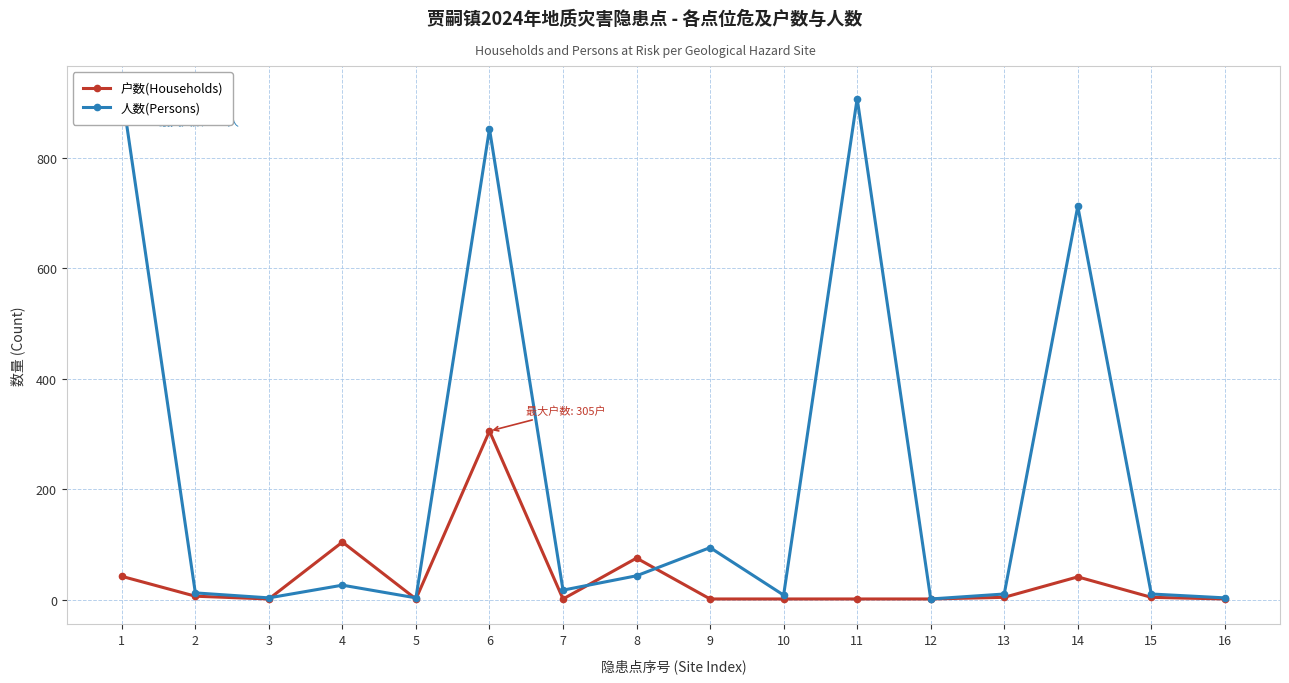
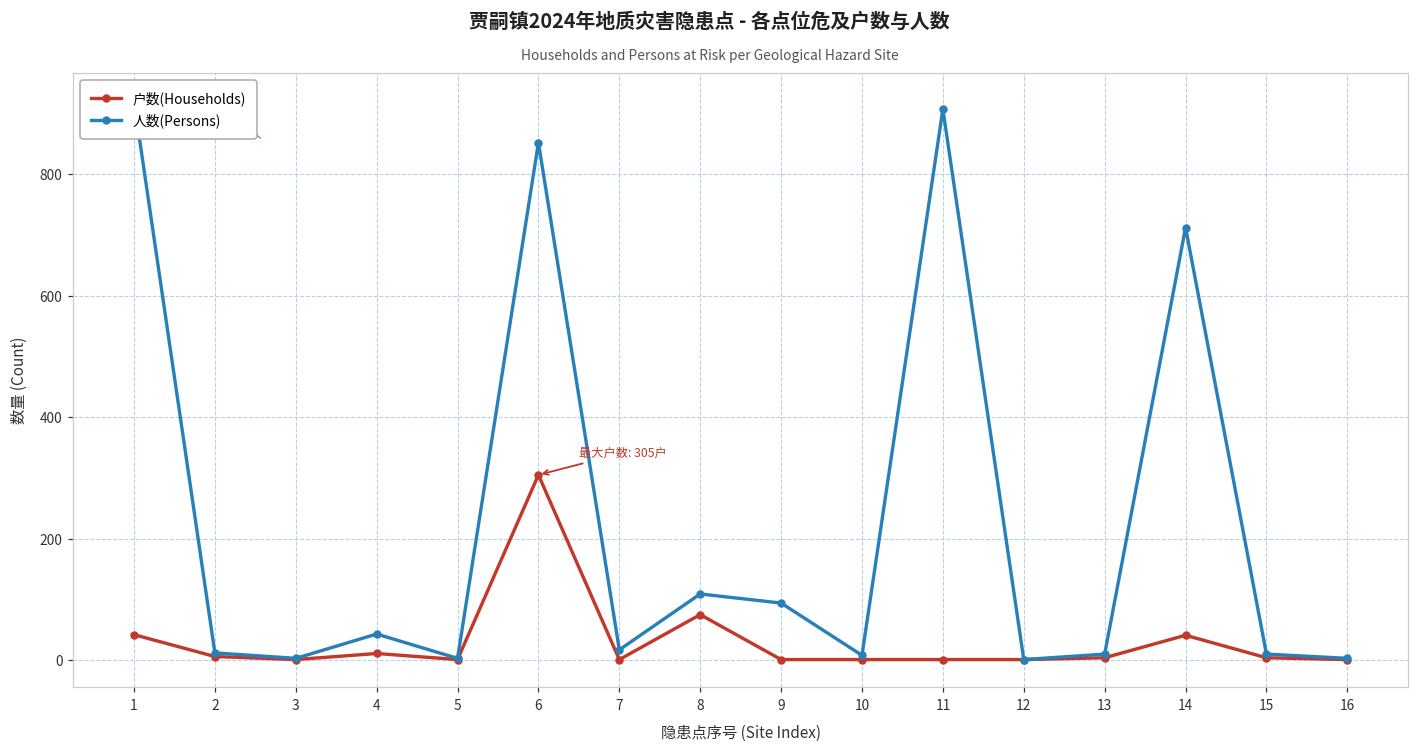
  {
    "户数(Households)": {
      "1": 40,
      "2": 10,
-     "4": 100,
+     "4": 10,
      "7": 0,
      "8": 80,
      "9": 0,
      "10": 0,
      "11": 0,
      "13": 0,
      "14": 40,
      "15": 0
    },
    "人数(Persons)": {
      "2": 10,
-     "4": 30,
+     "4": 40,
      "6": 850,
      "7": 20,
-     "8": 40,
+     "8": 110,
      "9": 90,
      "10": 10,
      "11": 910,
      "13": 10,
      "14": 710,
      "15": 10
    }
  }
